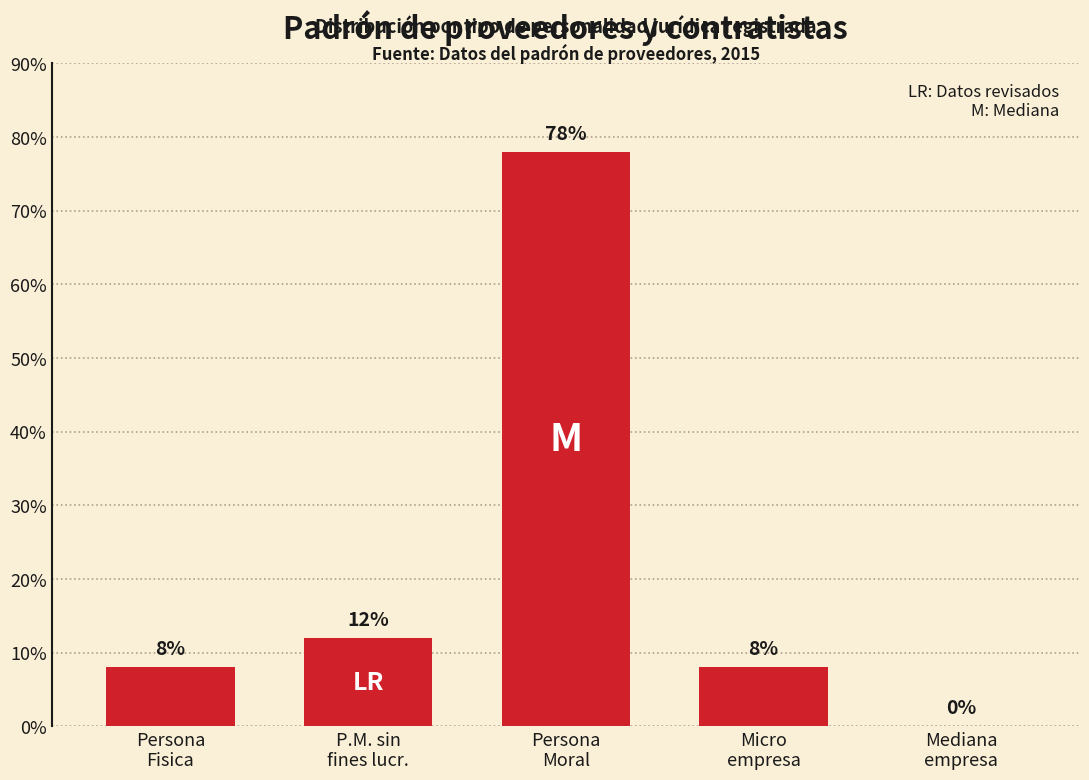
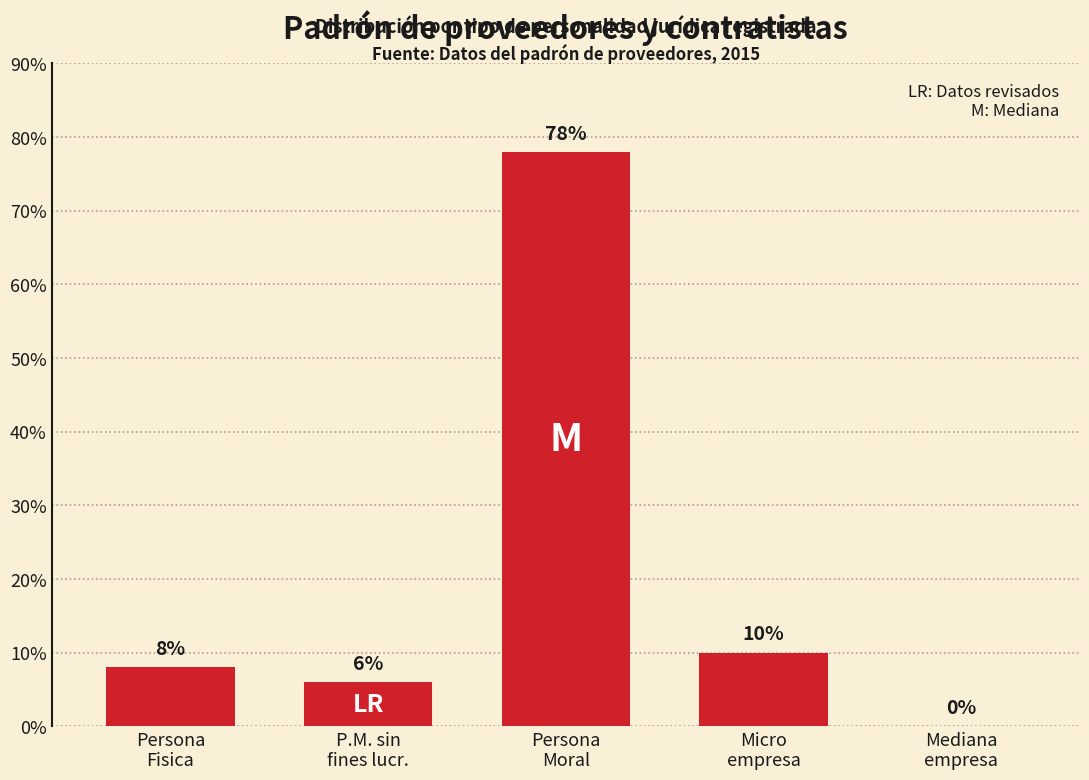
  {
    "Persona Fisica": "8%",
-   "P.M. sin fines lucr.": "12%",
+   "P.M. sin fines lucr.": "6%",
    "Persona Moral": "78%",
-   "Micro empresa": "8%",
+   "Micro empresa": "10%",
    "Mediana empresa": "0%"
  }
